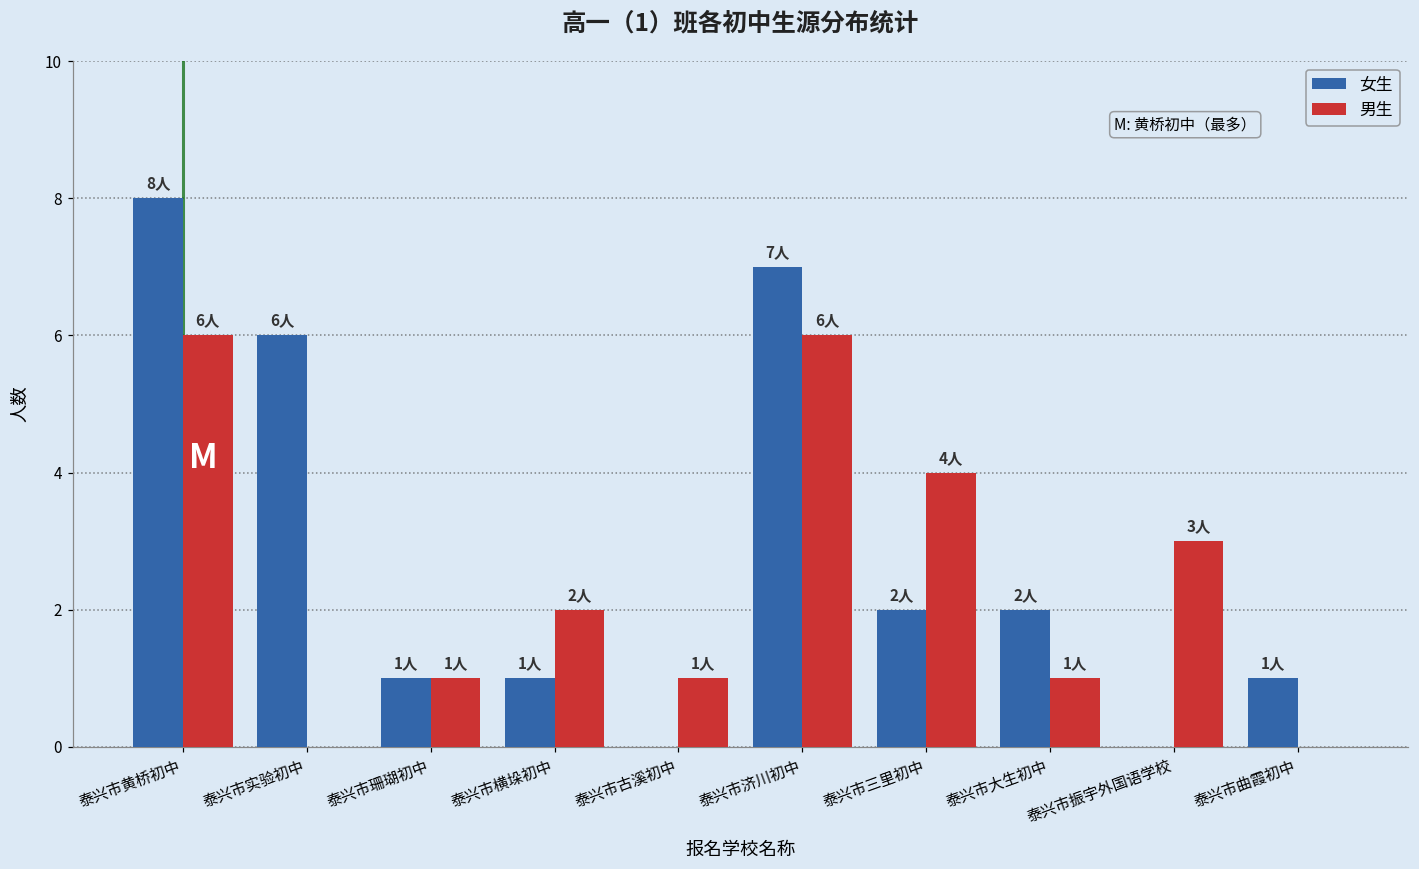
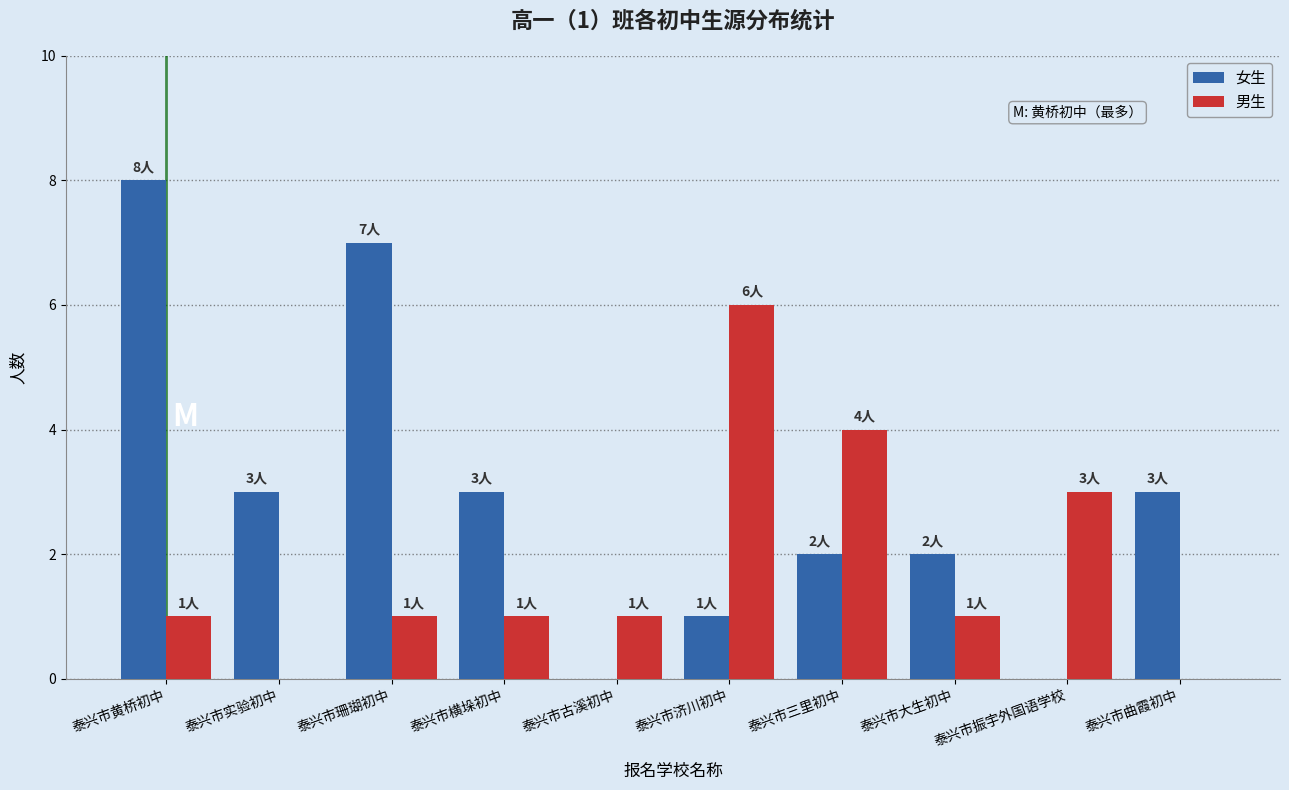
  {
    "女生": {
      "泰兴市黄桥初中": "8人",
-     "泰兴市实验初中": "6人",
-     "泰兴市珊瑚初中": "1人",
-     "泰兴市横垛初中": "1人",
-     "泰兴市济川初中": "7人",
+     "泰兴市实验初中": "3人",
+     "泰兴市珊瑚初中": "7人",
+     "泰兴市横垛初中": "3人",
+     "泰兴市济川初中": "1人",
      "泰兴市三里初中": "2人",
      "泰兴市大生初中": "2人",
-     "泰兴市曲霞初中": "1人"
+     "泰兴市曲霞初中": "3人"
    },
    "男生": {
-     "泰兴市黄桥初中": "6人",
+     "泰兴市黄桥初中": "1人",
      "泰兴市珊瑚初中": "1人",
-     "泰兴市横垛初中": "2人",
+     "泰兴市横垛初中": "1人",
      "泰兴市古溪初中": "1人",
      "泰兴市济川初中": "6人",
      "泰兴市三里初中": "4人",
      "泰兴市大生初中": "1人",
      "泰兴市振宇外国语学校": "3人"
    }
  }
